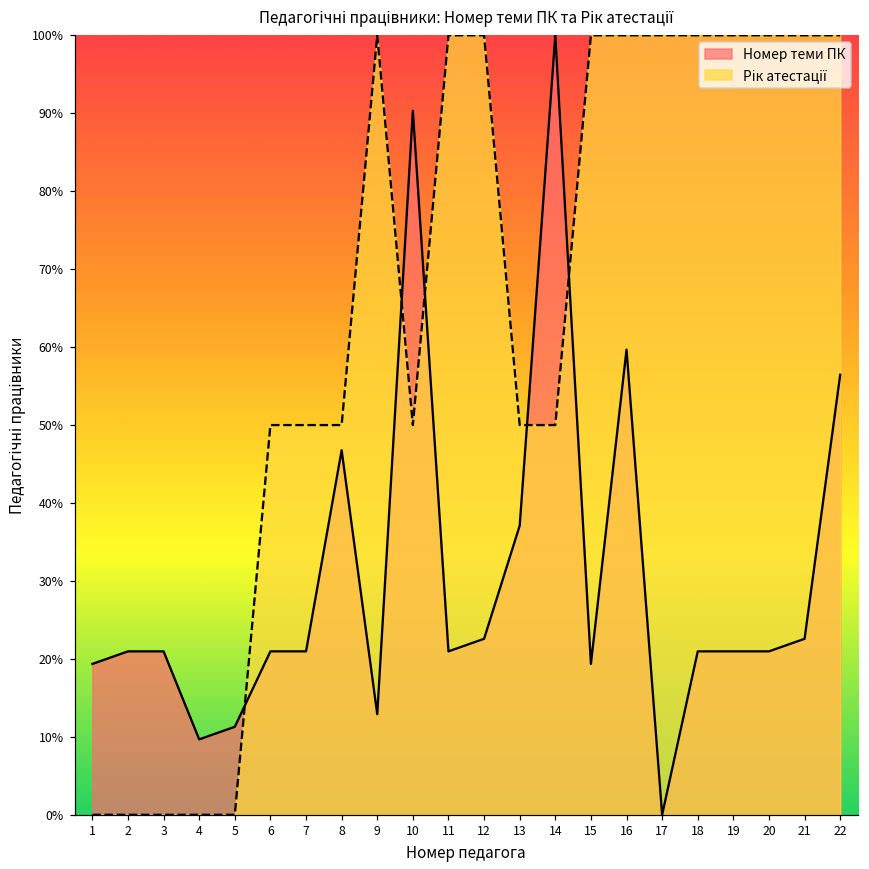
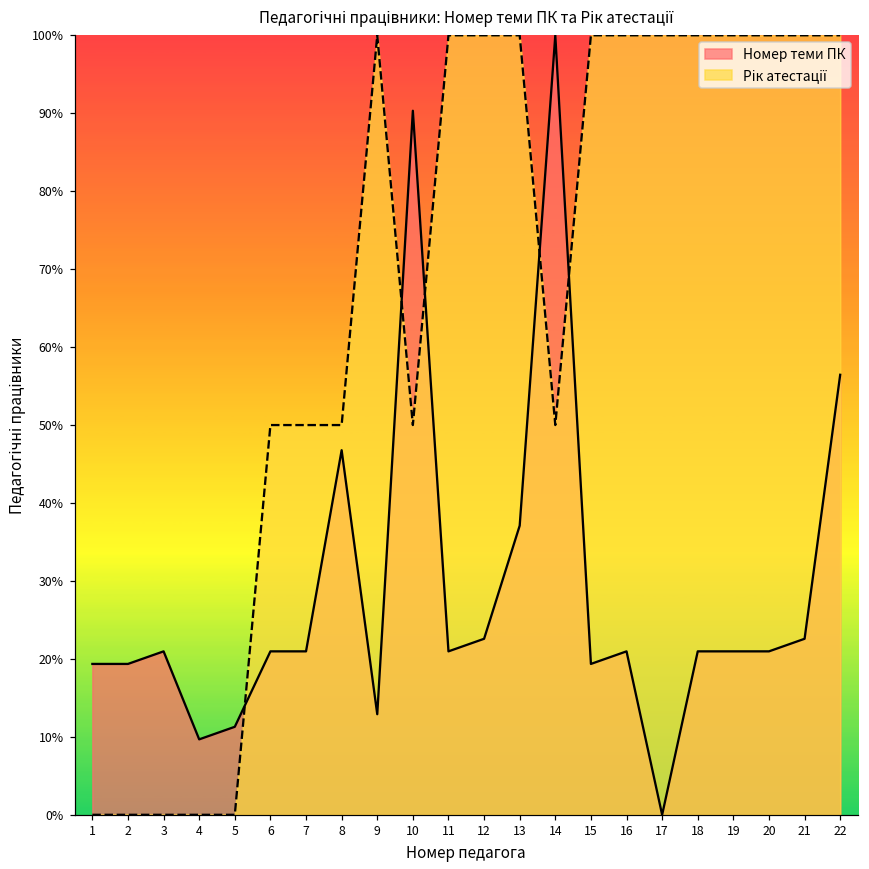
  {
    "Номер теми ПК": {
      "1": "19%",
-     "2": "21%",
+     "2": "19%",
      "3": "21%",
      "4": "10%",
      "5": "11%",
      "6": "21%",
      "7": "21%",
      "8": "47%",
      "9": "13%",
      "10": "90%",
      "11": "21%",
      "12": "23%",
      "13": "37%",
      "14": "100%",
      "15": "19%",
-     "16": "60%",
+     "16": "21%",
      "17": "0%",
      "18": "21%",
      "19": "21%",
      "20": "21%",
      "21": "23%",
      "22": "56%"
    },
    "Рік атестації": {
      "1": "0%",
      "2": "0%",
      "3": "0%",
      "4": "0%",
      "5": "0%",
      "6": "50%",
      "7": "50%",
      "8": "50%",
      "9": "100%",
      "10": "50%",
      "11": "100%",
      "12": "100%",
-     "13": "50%",
+     "13": "100%",
      "14": "50%",
      "15": "100%",
      "16": "100%",
      "17": "100%",
      "18": "100%",
      "19": "100%",
      "20": "100%",
      "21": "100%",
      "22": "100%"
    }
  }
